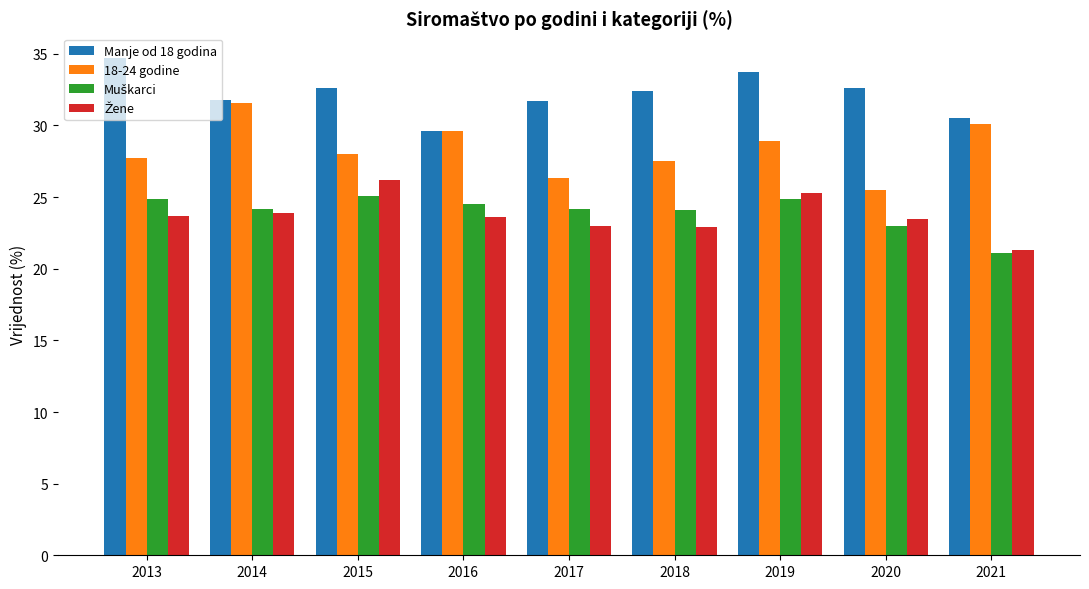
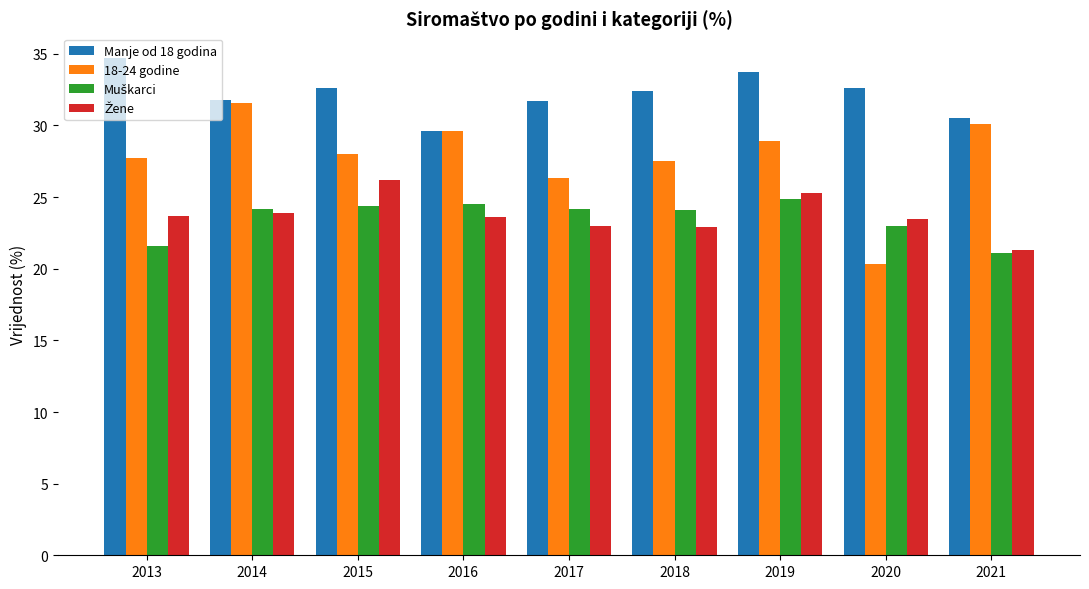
  {
    "Manje od 18 godina": {
      "2015": 32.6,
      "2016": 29.6,
      "2017": 31.7,
      "2018": 32.4,
      "2019": 33.7,
      "2020": 32.6,
      "2021": 30.5
    },
    "18-24 godine": {
      "2013": 27.7,
      "2014": 31.6,
      "2015": 28.0,
      "2016": 29.6,
      "2017": 26.3,
      "2018": 27.5,
      "2019": 28.9,
-     "2020": 25.5,
+     "2020": 20.3,
      "2021": 30.1
    },
    "Muškarci": {
-     "2013": 24.9,
+     "2013": 21.6,
      "2014": 24.2,
-     "2015": 25.1,
+     "2015": 24.4,
      "2016": 24.5,
      "2017": 24.2,
      "2018": 24.1,
      "2019": 24.9,
      "2020": 23.0,
      "2021": 21.1
    },
    "Žene": {
      "2013": 23.7,
      "2014": 23.9,
      "2015": 26.2,
      "2016": 23.6,
      "2017": 23.0,
      "2018": 22.9,
      "2019": 25.3,
      "2020": 23.5,
      "2021": 21.3
    }
  }
